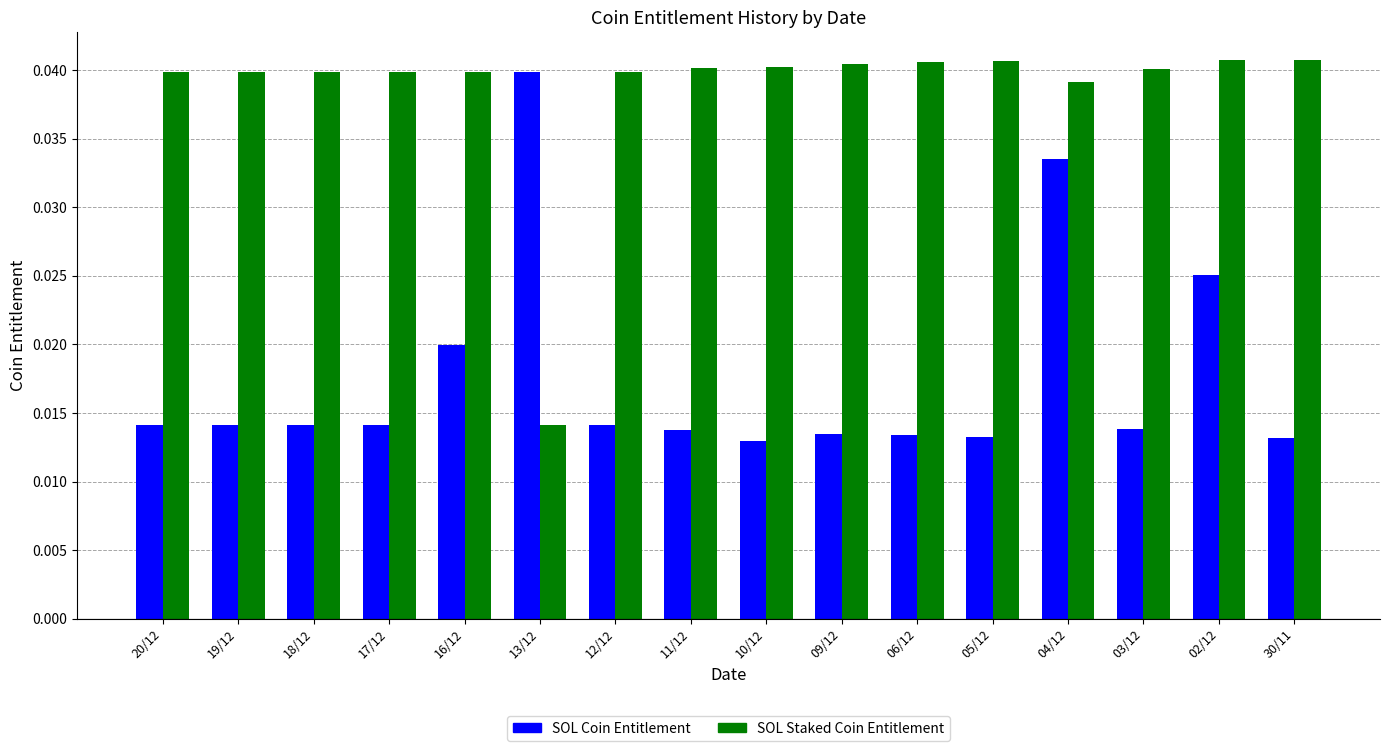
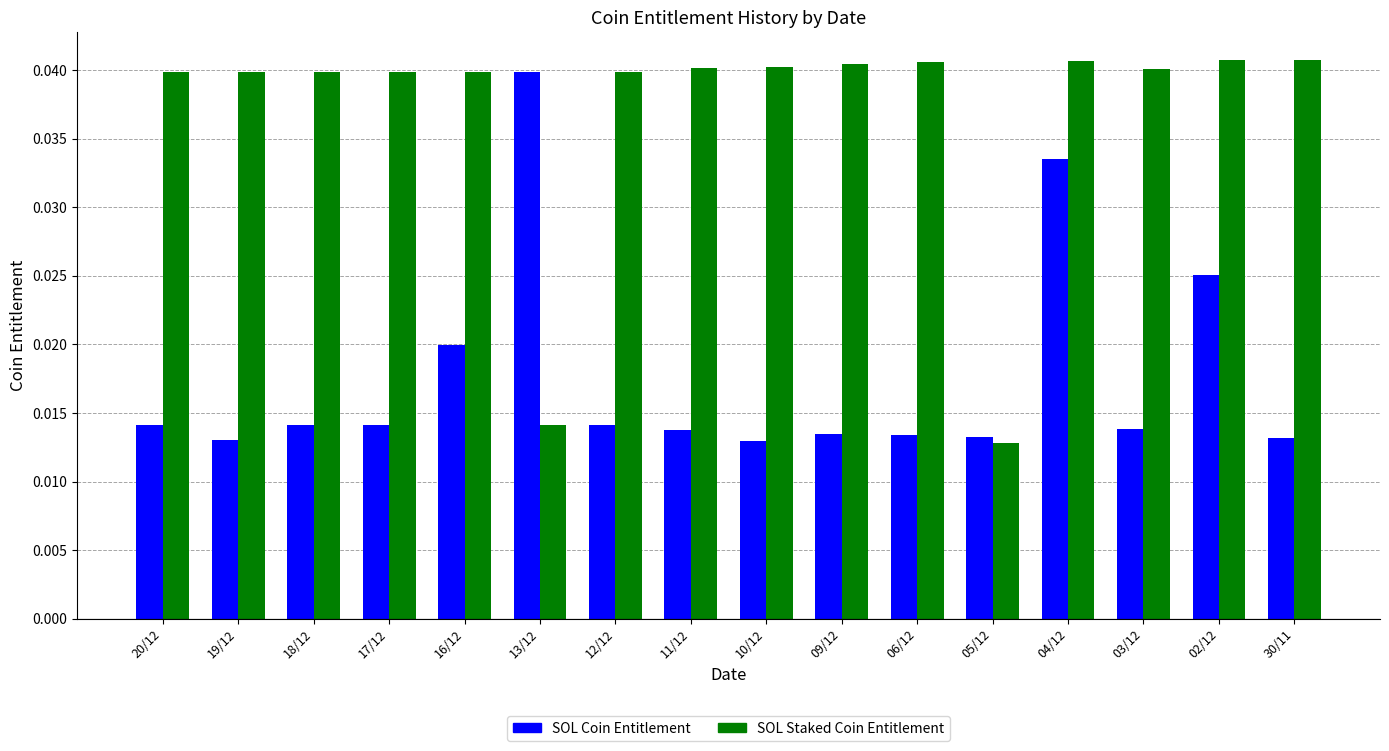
  {
    "SOL Coin Entitlement": {
      "20/12": 0.0141,
-     "19/12": 0.0141,
+     "19/12": 0.0131,
      "18/12": 0.0142,
      "17/12": 0.0141,
      "16/12": 0.0200,
      "13/12": 0.0398,
      "12/12": 0.0141,
      "11/12": 0.0138,
      "10/12": 0.0129,
      "09/12": 0.0135,
      "06/12": 0.0134,
      "05/12": 0.0133,
      "04/12": 0.0335,
      "03/12": 0.0138,
      "02/12": 0.0251,
      "30/11": 0.0132
    },
    "SOL Staked Coin Entitlement": {
      "20/12": 0.0399,
      "19/12": 0.0399,
      "18/12": 0.0399,
      "17/12": 0.0399,
      "16/12": 0.0399,
      "13/12": 0.0141,
      "12/12": 0.0398,
      "11/12": 0.0402,
      "10/12": 0.0402,
      "09/12": 0.0405,
      "06/12": 0.0406,
-     "05/12": 0.0407,
-     "04/12": 0.0391,
+     "05/12": 0.0128,
+     "04/12": 0.0407,
      "03/12": 0.0401,
      "02/12": 0.0407,
      "30/11": 0.0407
    }
  }
